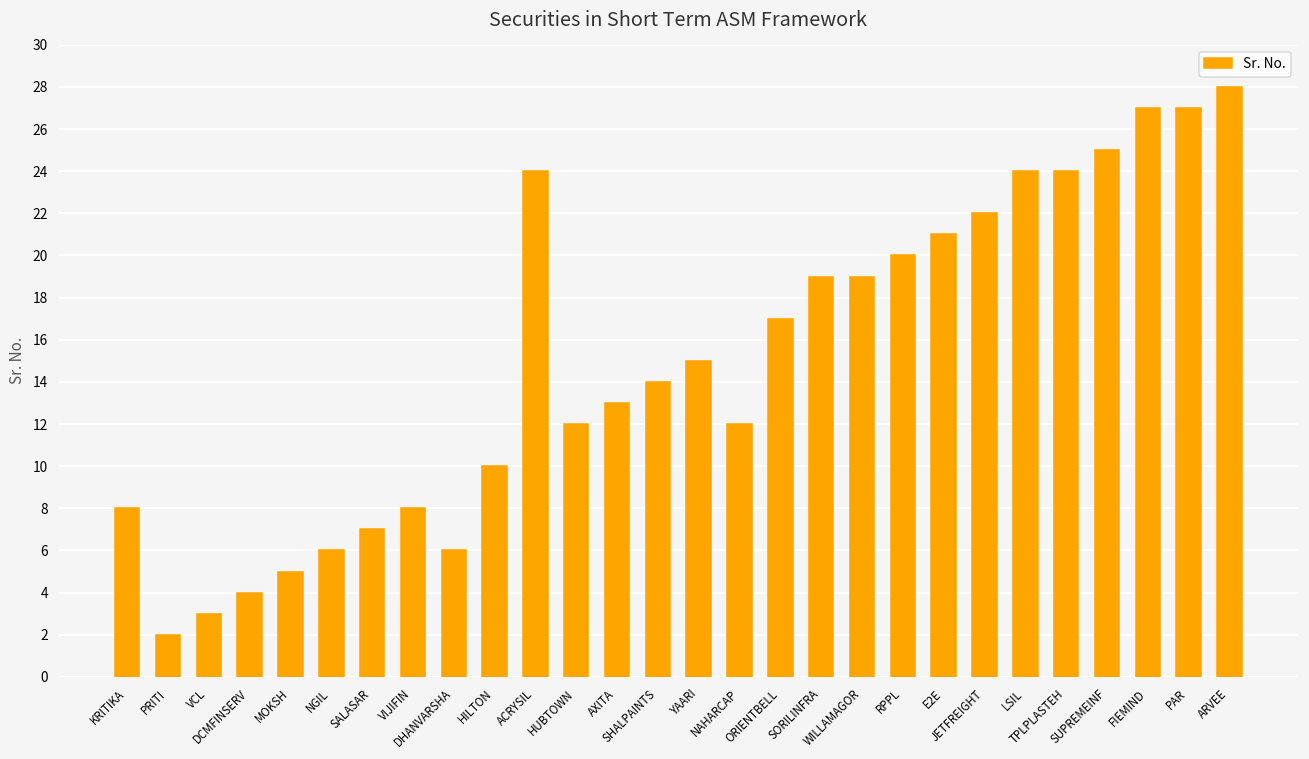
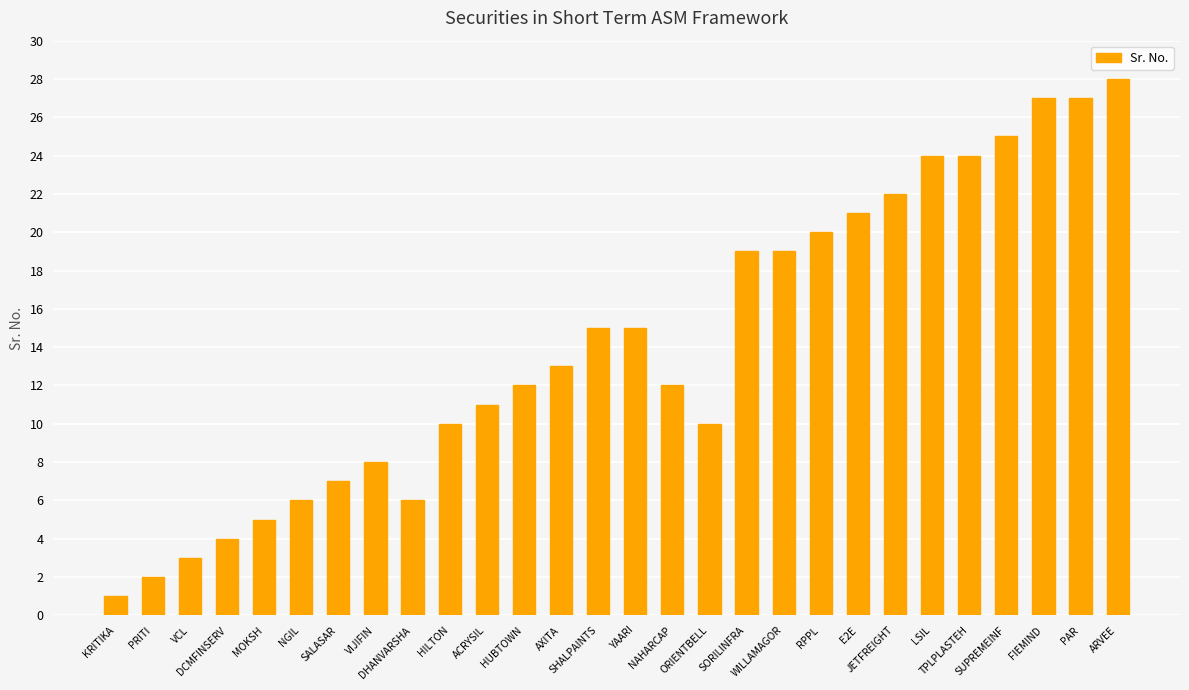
  {
-   "KRITIKA": 8,
+   "KRITIKA": 1,
    "PRITI": 2,
    "VCL": 3,
    "DCMFINSERV": 4,
    "MOKSH": 5,
    "NGIL": 6,
    "SALASAR": 7,
    "VIJIFIN": 8,
    "DHANVARSHA": 6,
    "HILTON": 10,
-   "ACRYSIL": 24,
+   "ACRYSIL": 11,
    "HUBTOWN": 12,
    "AXITA": 13,
-   "SHALPAINTS": 14,
+   "SHALPAINTS": 15,
    "YAARI": 15,
    "NAHARCAP": 12,
-   "ORIENTBELL": 17,
+   "ORIENTBELL": 10,
    "SORILINFRA": 19,
    "WILLAMAGOR": 19,
    "RPPL": 20,
    "E2E": 21,
    "JETFREIGHT": 22,
    "LSIL": 24,
    "TPLPLASTEH": 24,
    "SUPREMEINF": 25,
    "FIEMIND": 27,
    "PAR": 27,
    "ARVEE": 28
  }
